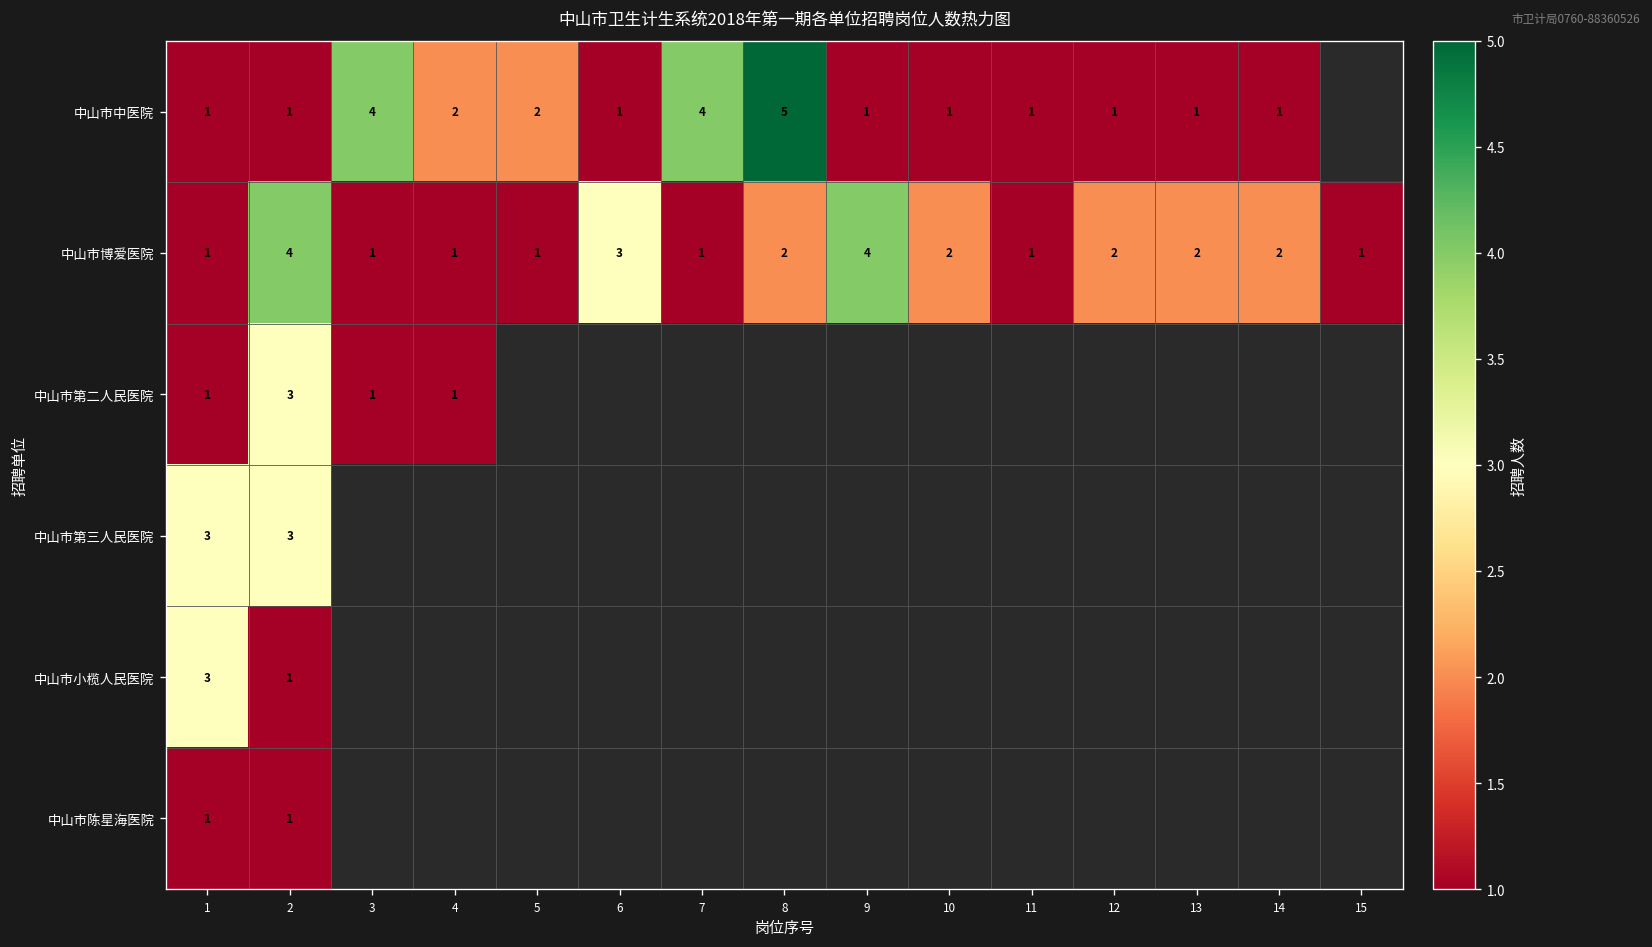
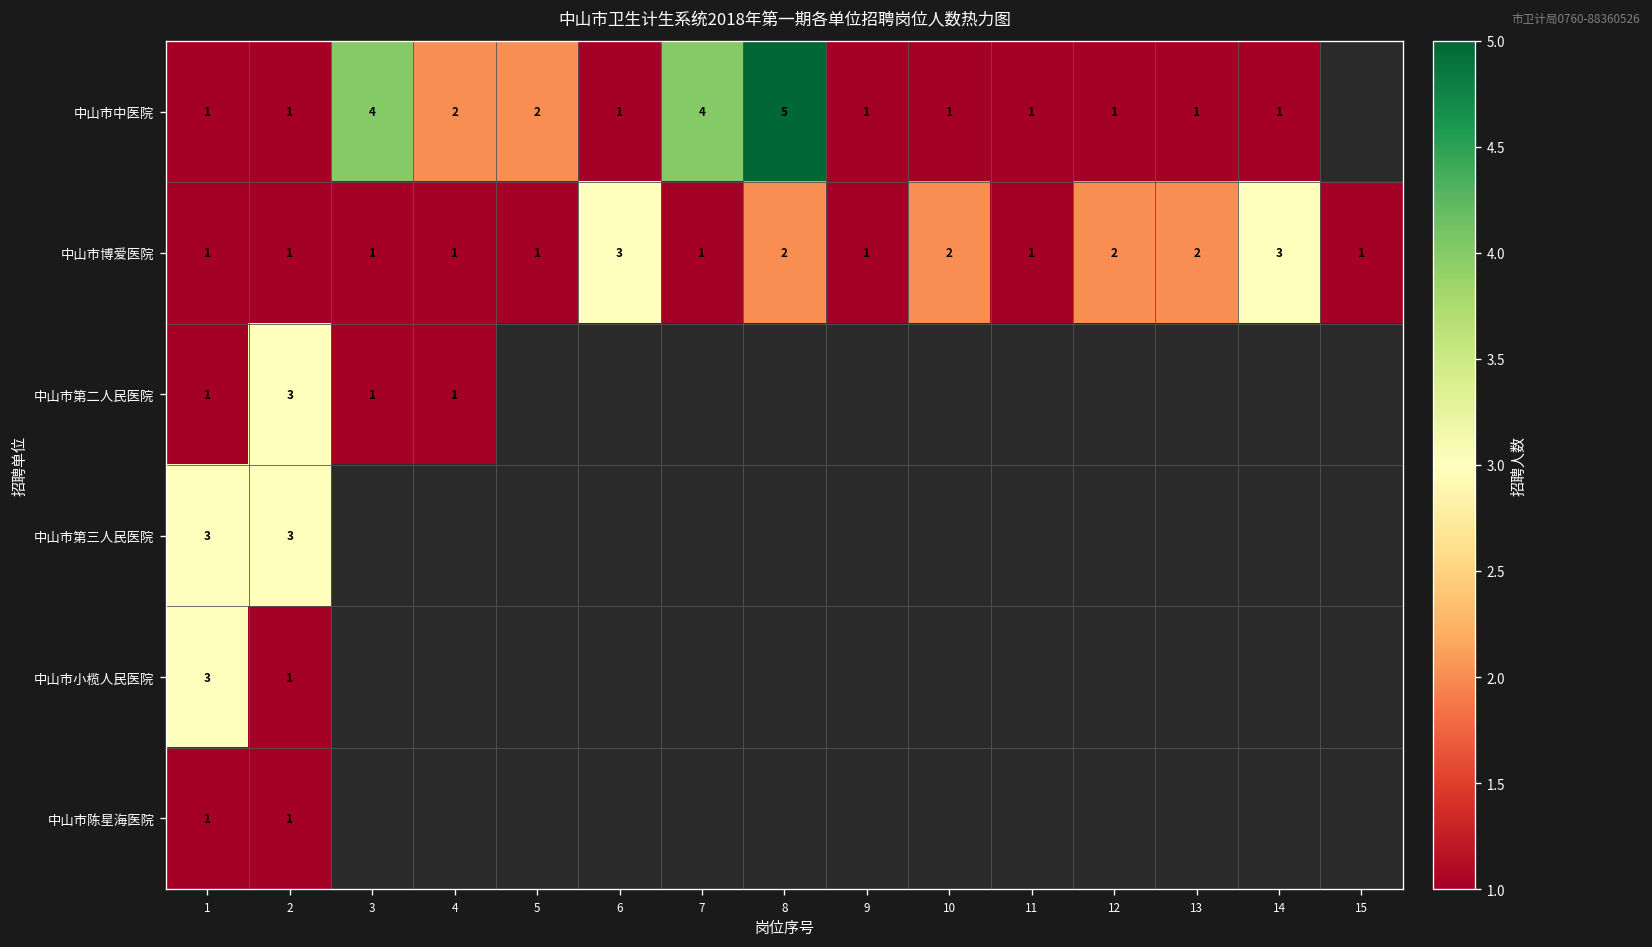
  {
    "中山市中医院": {
      "1": 1,
      "2": 1,
      "3": 4,
      "4": 2,
      "5": 2,
      "6": 1,
      "7": 4,
      "8": 5,
      "9": 1,
      "10": 1,
      "11": 1,
      "12": 1,
      "13": 1,
      "14": 1
    },
    "中山市博爱医院": {
      "1": 1,
-     "2": 4,
+     "2": 1,
      "3": 1,
      "4": 1,
      "5": 1,
      "6": 3,
      "7": 1,
      "8": 2,
-     "9": 4,
+     "9": 1,
      "10": 2,
      "11": 1,
      "12": 2,
      "13": 2,
-     "14": 2,
+     "14": 3,
      "15": 1
    },
    "中山市第二人民医院": {
      "1": 1,
      "2": 3,
      "3": 1,
      "4": 1
    },
    "中山市第三人民医院": {
      "1": 3,
      "2": 3
    },
    "中山市小榄人民医院": {
      "1": 3,
      "2": 1
    },
    "中山市陈星海医院": {
      "1": 1,
      "2": 1
    }
  }
